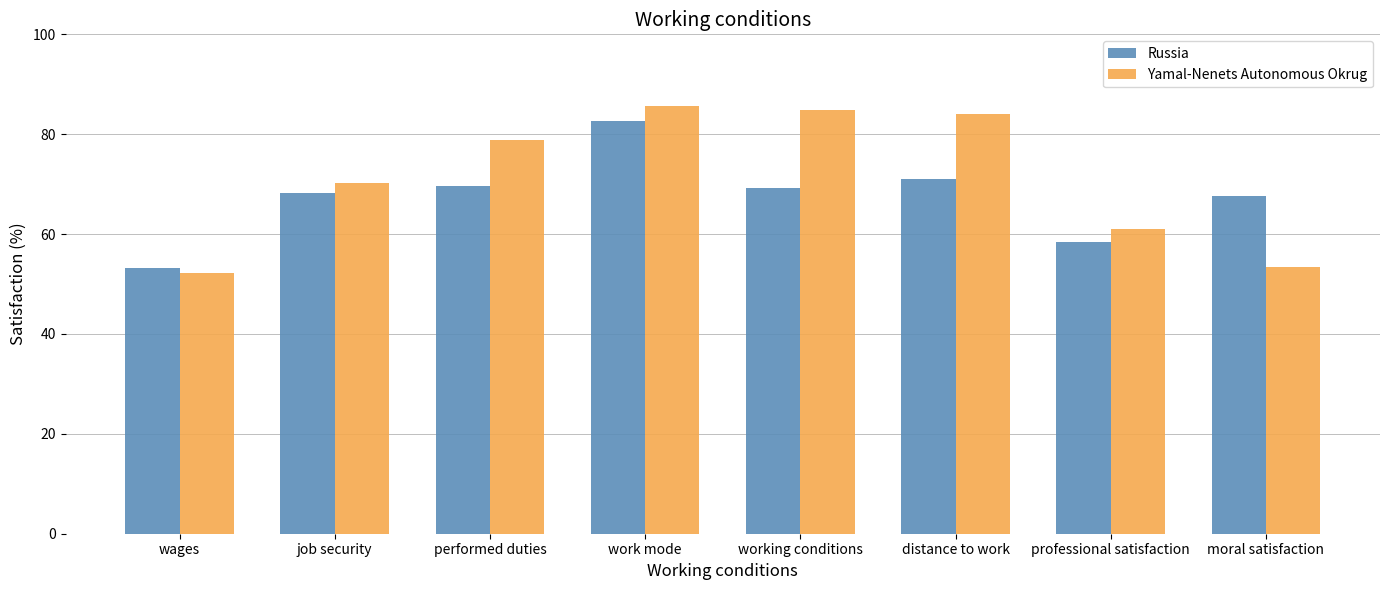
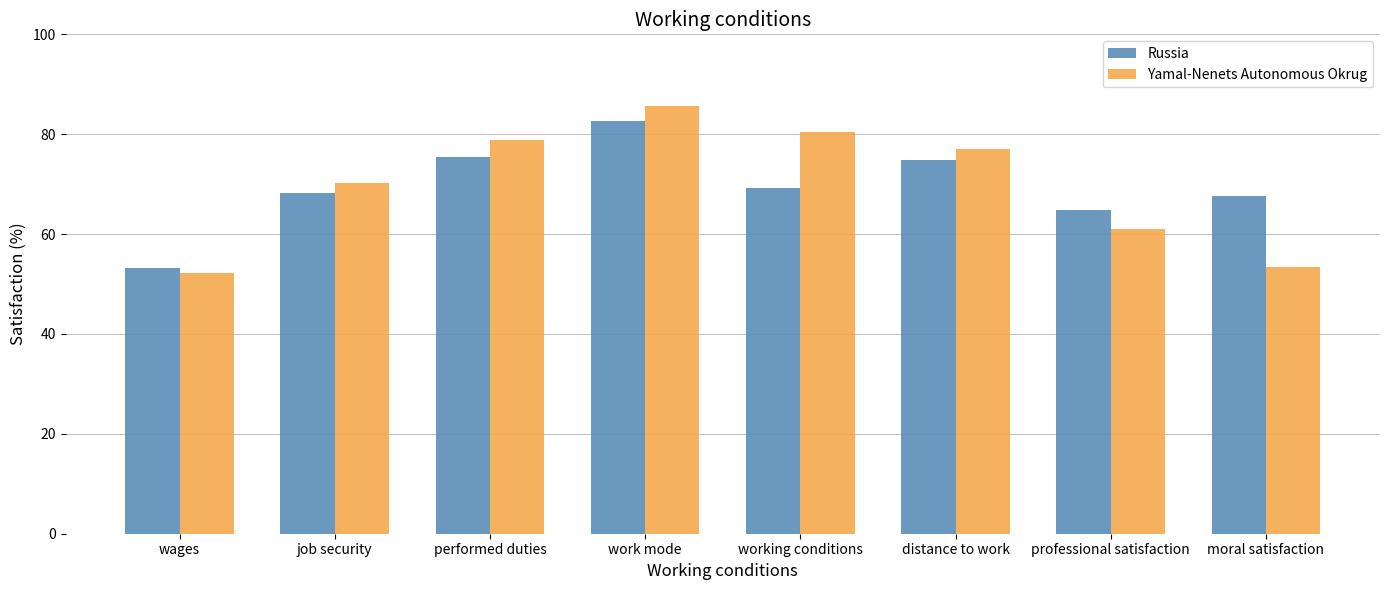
  {
    "Russia": {
      "wages": 53,
      "job security": 68,
-     "performed duties": 70,
+     "performed duties": 76,
      "work mode": 83,
      "working conditions": 69,
-     "distance to work": 71,
-     "professional satisfaction": 59,
+     "distance to work": 75,
+     "professional satisfaction": 65,
      "moral satisfaction": 68
    },
    "Yamal-Nenets Autonomous Okrug": {
      "wages": 52,
      "job security": 70,
      "performed duties": 79,
      "work mode": 86,
-     "working conditions": 85,
-     "distance to work": 84,
+     "working conditions": 81,
+     "distance to work": 77,
      "professional satisfaction": 61,
      "moral satisfaction": 53
    }
  }
